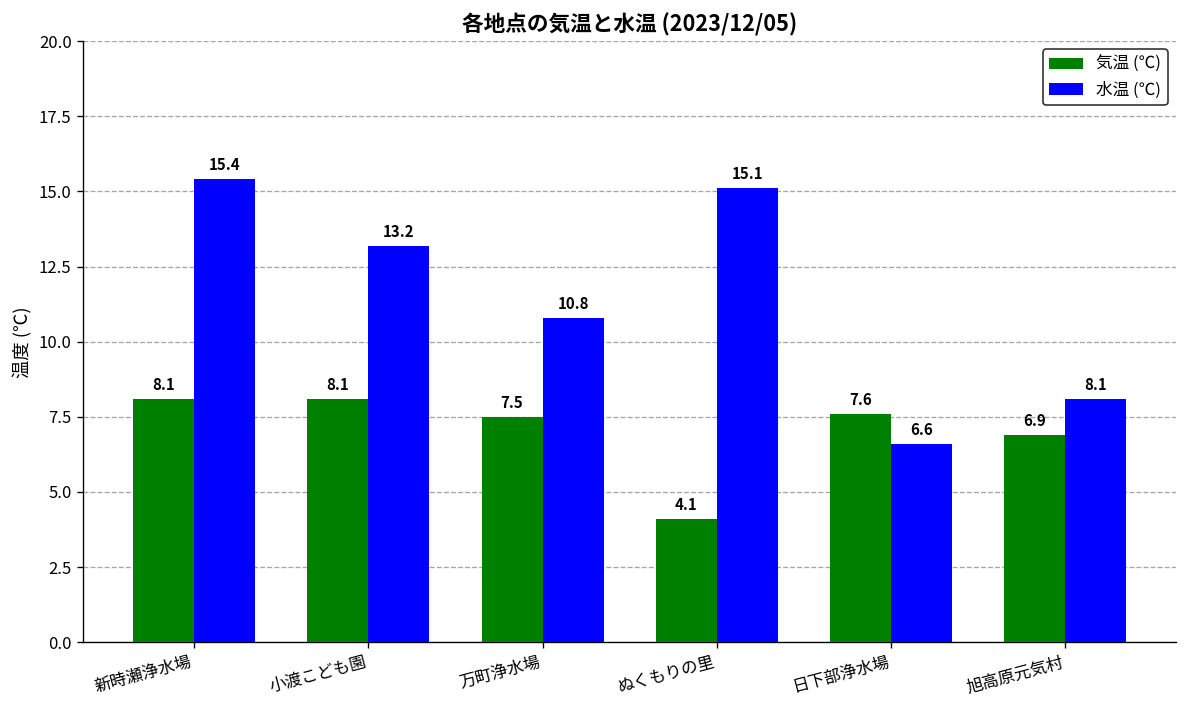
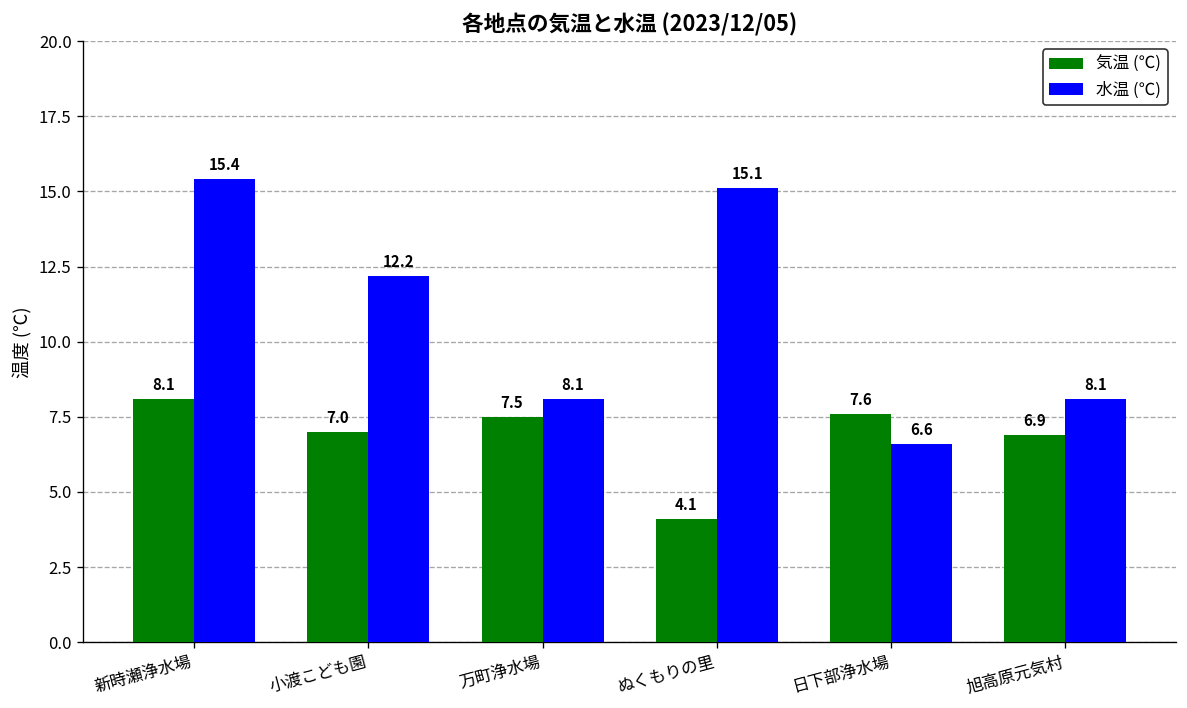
  {
    "気温 (℃)": {
      "新時瀬浄水場": 8.1,
-     "小渡こども園": 8.1,
+     "小渡こども園": 7.0,
      "万町浄水場": 7.5,
      "ぬくもりの里": 4.1,
      "日下部浄水場": 7.6,
      "旭高原元気村": 6.9
    },
    "水温 (℃)": {
      "新時瀬浄水場": 15.4,
-     "小渡こども園": 13.2,
-     "万町浄水場": 10.8,
+     "小渡こども園": 12.2,
+     "万町浄水場": 8.1,
      "ぬくもりの里": 15.1,
      "日下部浄水場": 6.6,
      "旭高原元気村": 8.1
    }
  }
